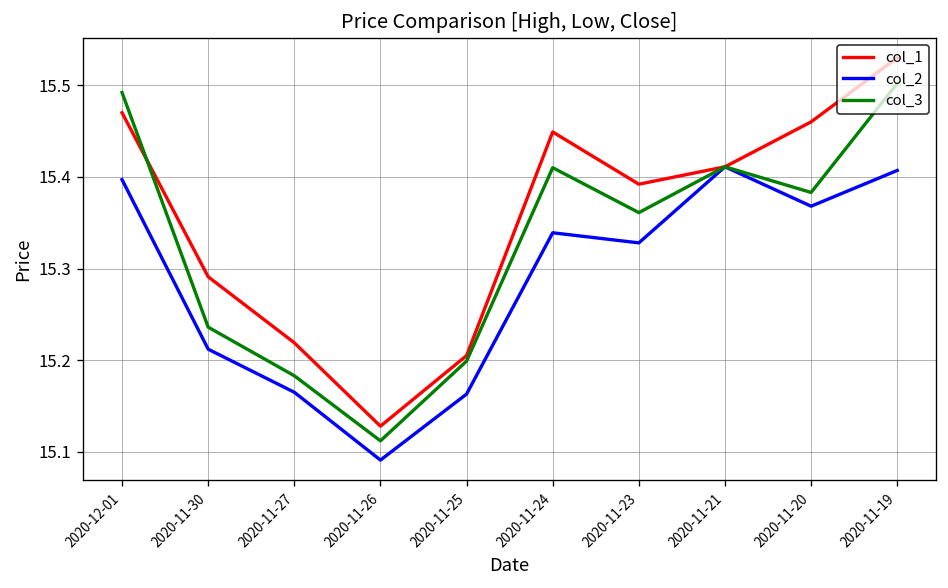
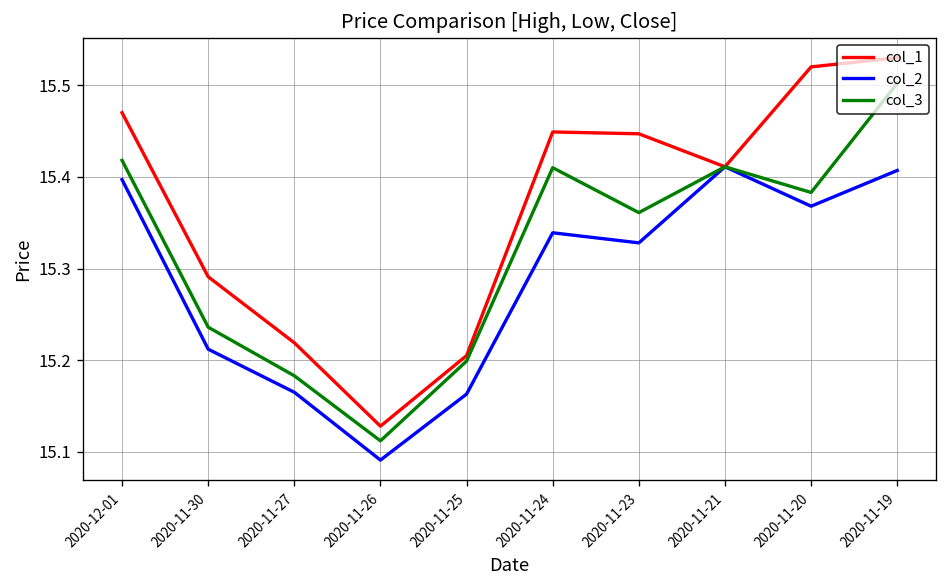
  {
    "col_1": {
      "2020-12-01": 15.47,
      "2020-11-30": 15.29,
      "2020-11-27": 15.22,
      "2020-11-26": 15.13,
      "2020-11-25": 15.21,
      "2020-11-24": 15.45,
-     "2020-11-23": 15.39,
-     "2020-11-20": 15.46
+     "2020-11-23": 15.45,
+     "2020-11-20": 15.52
    },
    "col_2": {
      "2020-12-01": 15.40,
      "2020-11-30": 15.21,
      "2020-11-27": 15.17,
      "2020-11-26": 15.09,
      "2020-11-25": 15.16,
      "2020-11-24": 15.34,
      "2020-11-23": 15.33,
      "2020-11-20": 15.37,
      "2020-11-19": 15.41
    },
    "col_3": {
-     "2020-12-01": 15.49,
+     "2020-12-01": 15.42,
      "2020-11-30": 15.24,
      "2020-11-27": 15.18,
      "2020-11-26": 15.11,
      "2020-11-25": 15.20,
      "2020-11-24": 15.41,
      "2020-11-23": 15.36,
      "2020-11-20": 15.38
    }
  }
